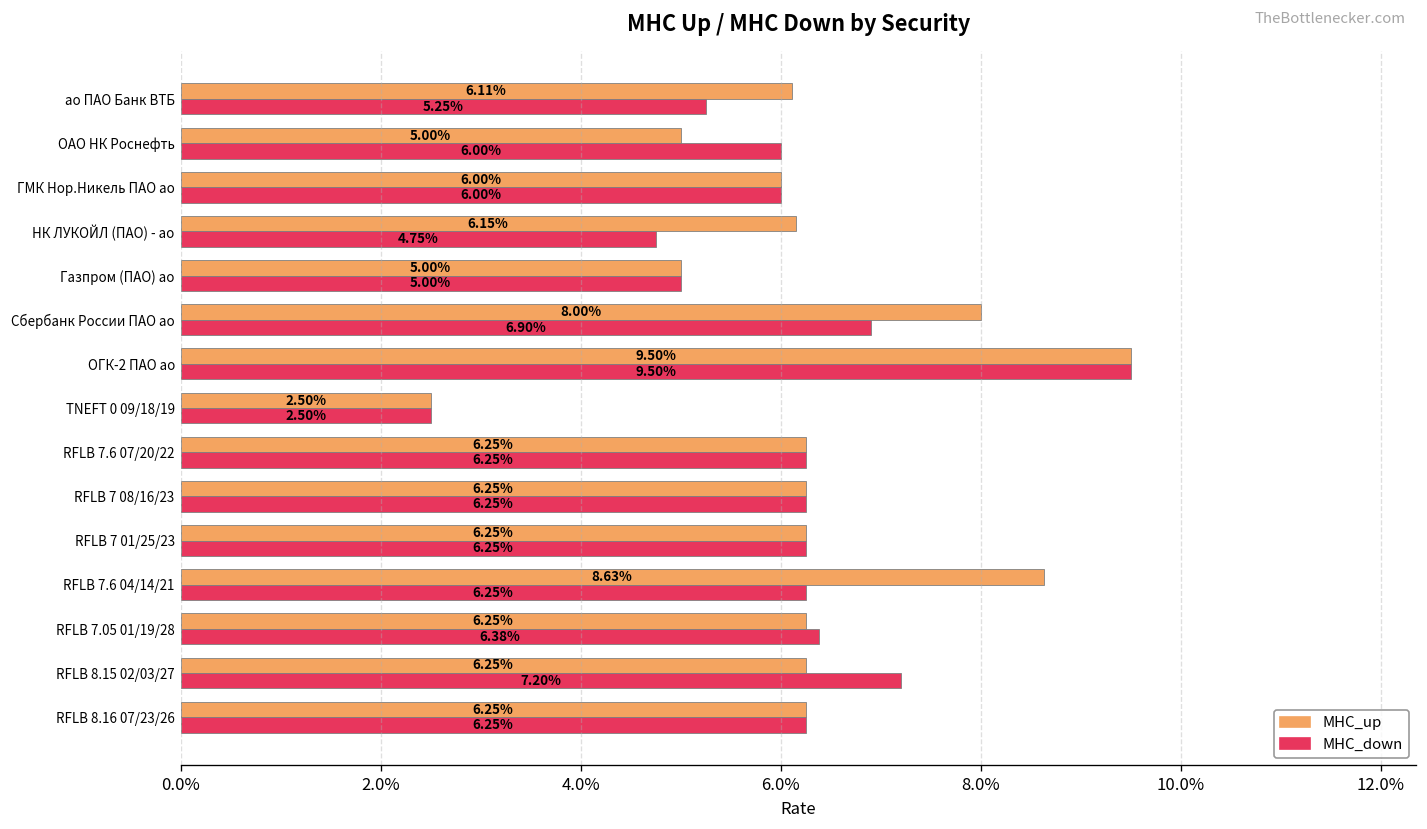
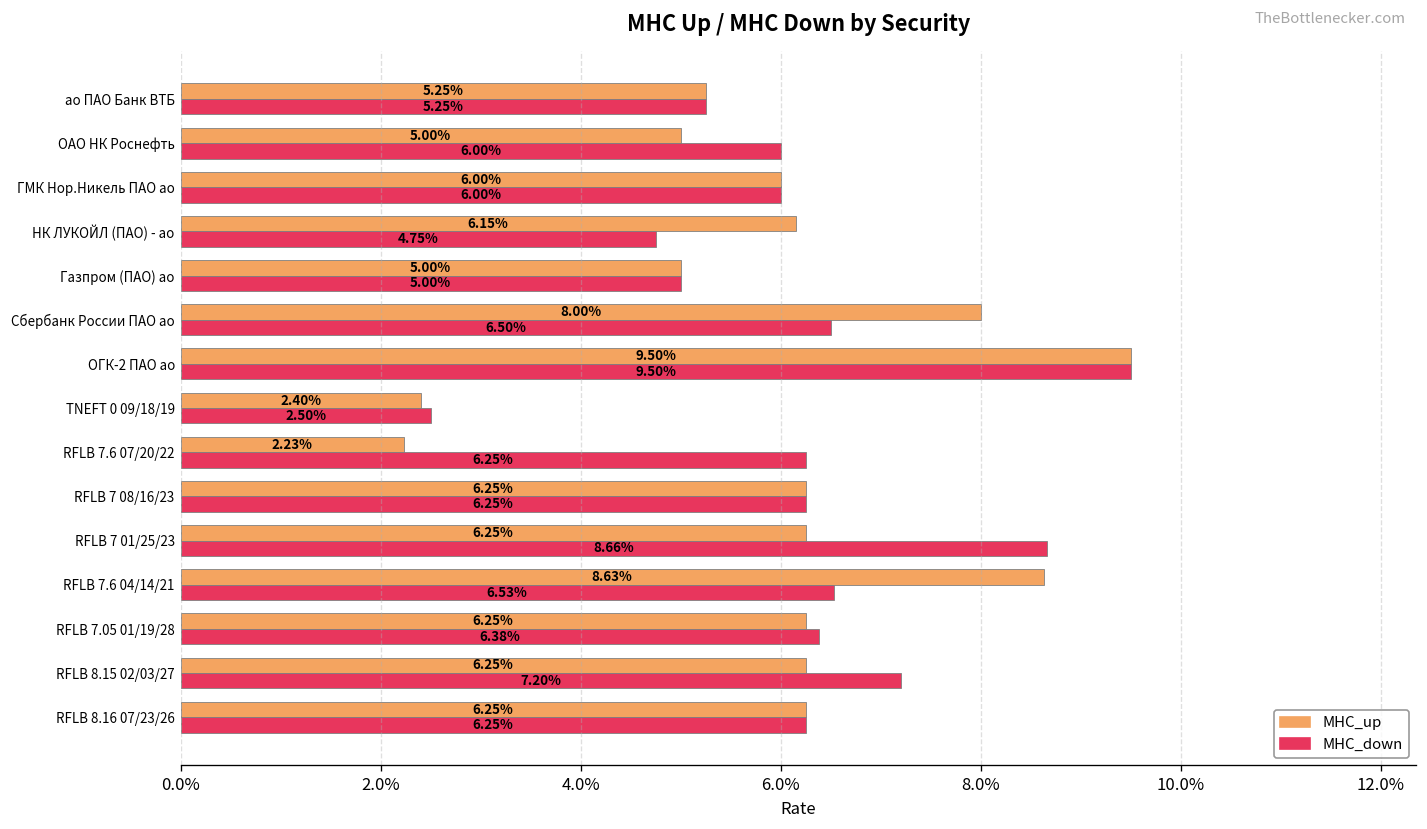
  {
    "MHC_up": {
-     "ао ПАО Банк ВТБ": "6.11%",
+     "ао ПАО Банк ВТБ": "5.25%",
      "ОАО НК Роснефть": "5.00%",
      "ГМК Нор.Никель ПАО ао": "6.00%",
      "НК ЛУКОЙЛ (ПАО) - ао": "6.15%",
      "Газпром (ПАО) ао": "5.00%",
      "Сбербанк России ПАО ао": "8.00%",
      "ОГК-2 ПАО ао": "9.50%",
-     "TNEFT 0 09/18/19": "2.50%",
-     "RFLB 7.6 07/20/22": "6.25%",
+     "TNEFT 0 09/18/19": "2.40%",
+     "RFLB 7.6 07/20/22": "2.23%",
      "RFLB 7 08/16/23": "6.25%",
      "RFLB 7 01/25/23": "6.25%",
      "RFLB 7.6 04/14/21": "8.63%",
      "RFLB 7.05 01/19/28": "6.25%",
      "RFLB 8.15 02/03/27": "6.25%",
      "RFLB 8.16 07/23/26": "6.25%"
    },
    "MHC_down": {
      "ао ПАО Банк ВТБ": "5.25%",
      "ОАО НК Роснефть": "6.00%",
      "ГМК Нор.Никель ПАО ао": "6.00%",
      "НК ЛУКОЙЛ (ПАО) - ао": "4.75%",
      "Газпром (ПАО) ао": "5.00%",
-     "Сбербанк России ПАО ао": "6.90%",
+     "Сбербанк России ПАО ао": "6.50%",
      "ОГК-2 ПАО ао": "9.50%",
      "TNEFT 0 09/18/19": "2.50%",
      "RFLB 7.6 07/20/22": "6.25%",
      "RFLB 7 08/16/23": "6.25%",
-     "RFLB 7 01/25/23": "6.25%",
-     "RFLB 7.6 04/14/21": "6.25%",
+     "RFLB 7 01/25/23": "8.66%",
+     "RFLB 7.6 04/14/21": "6.53%",
      "RFLB 7.05 01/19/28": "6.38%",
      "RFLB 8.15 02/03/27": "7.20%",
      "RFLB 8.16 07/23/26": "6.25%"
    }
  }
